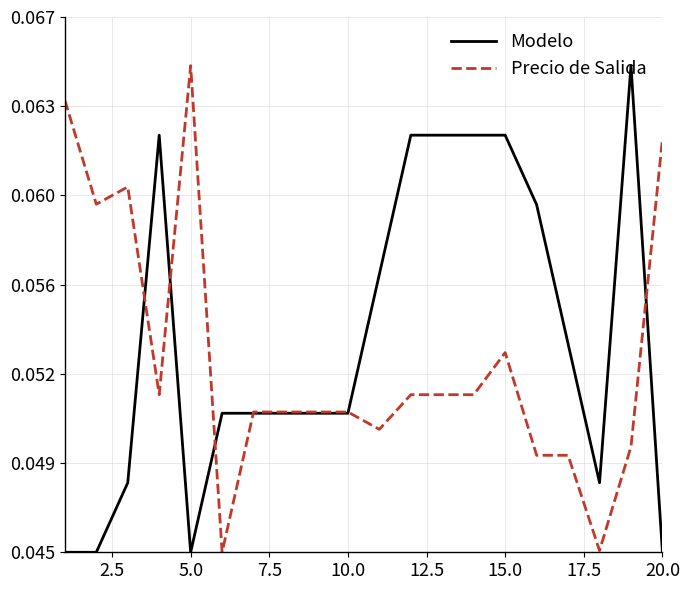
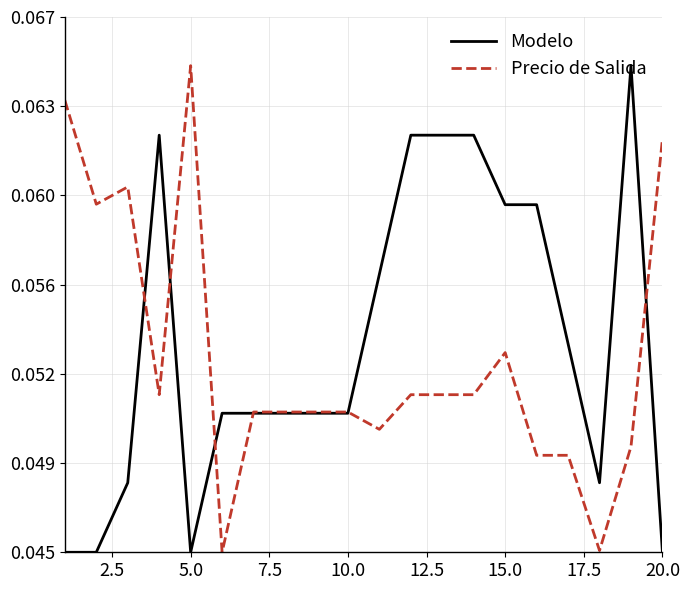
  {
    "Modelo": {
      "5.0": 0.0450,
-     "15.0": 0.0621,
+     "15.0": 0.0593,
      "20.0": 0.0450
    },
    "Precio de Salida": {
      "5.0": 0.0650,
      "15.0": 0.0532,
      "20.0": 0.0620
    }
  }
